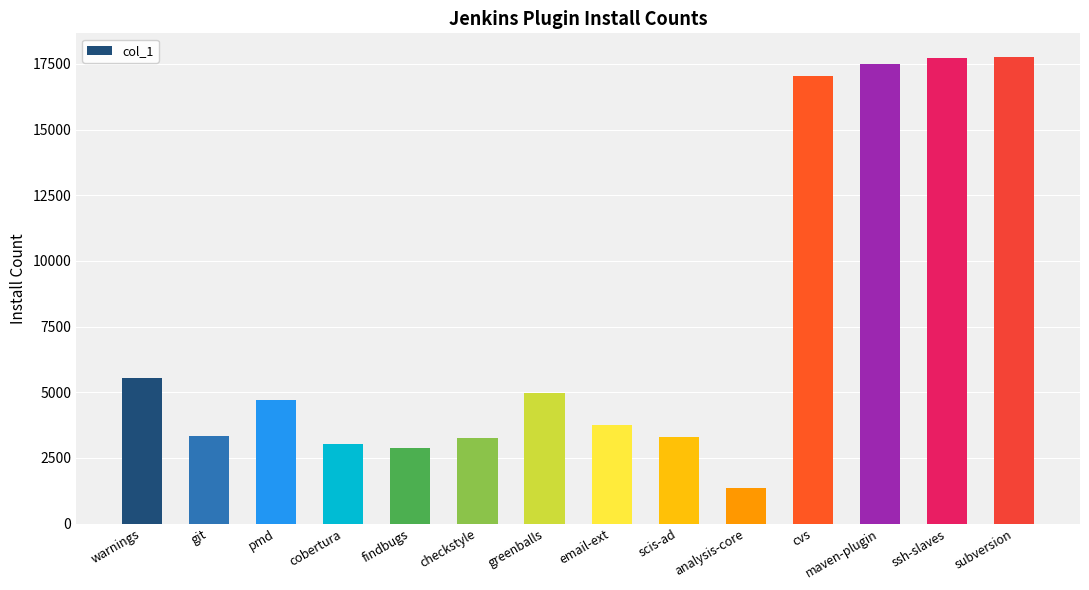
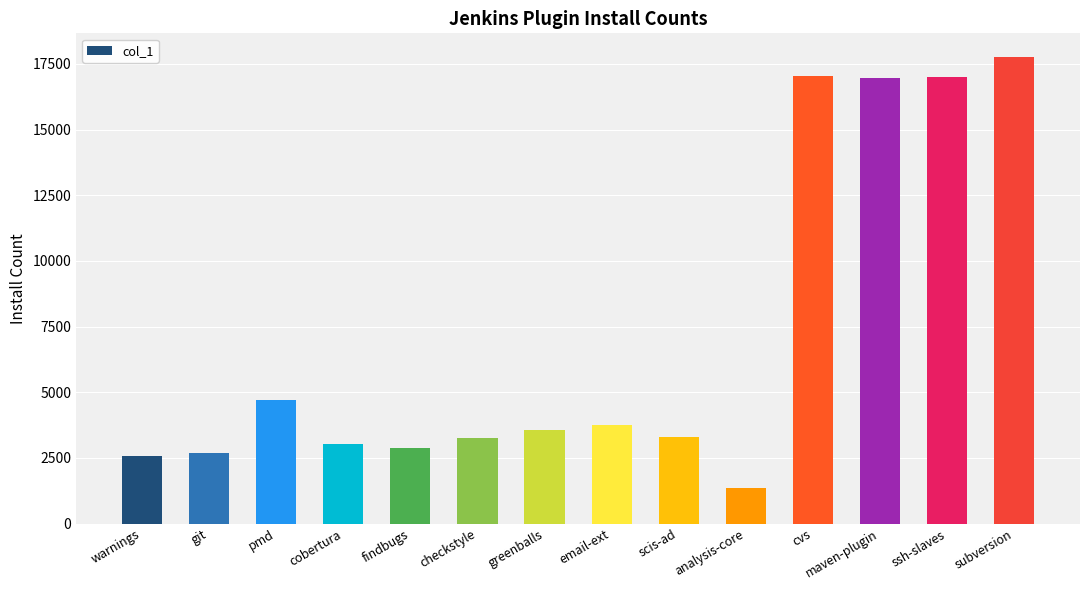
  {
-   "warnings": 5500,
-   "git": 3300,
+   "warnings": 2600,
+   "git": 2700,
    "pmd": 4700,
    "cobertura": 3000,
    "findbugs": 2900,
    "checkstyle": 3300,
-   "greenballs": 5000,
+   "greenballs": 3500,
    "email-ext": 3800,
    "scis-ad": 3300,
    "analysis-core": 1300,
    "cvs": 17000,
-   "maven-plugin": 17500,
-   "ssh-slaves": 17700,
+   "maven-plugin": 17000,
+   "ssh-slaves": 17000,
    "subversion": 17800
  }
